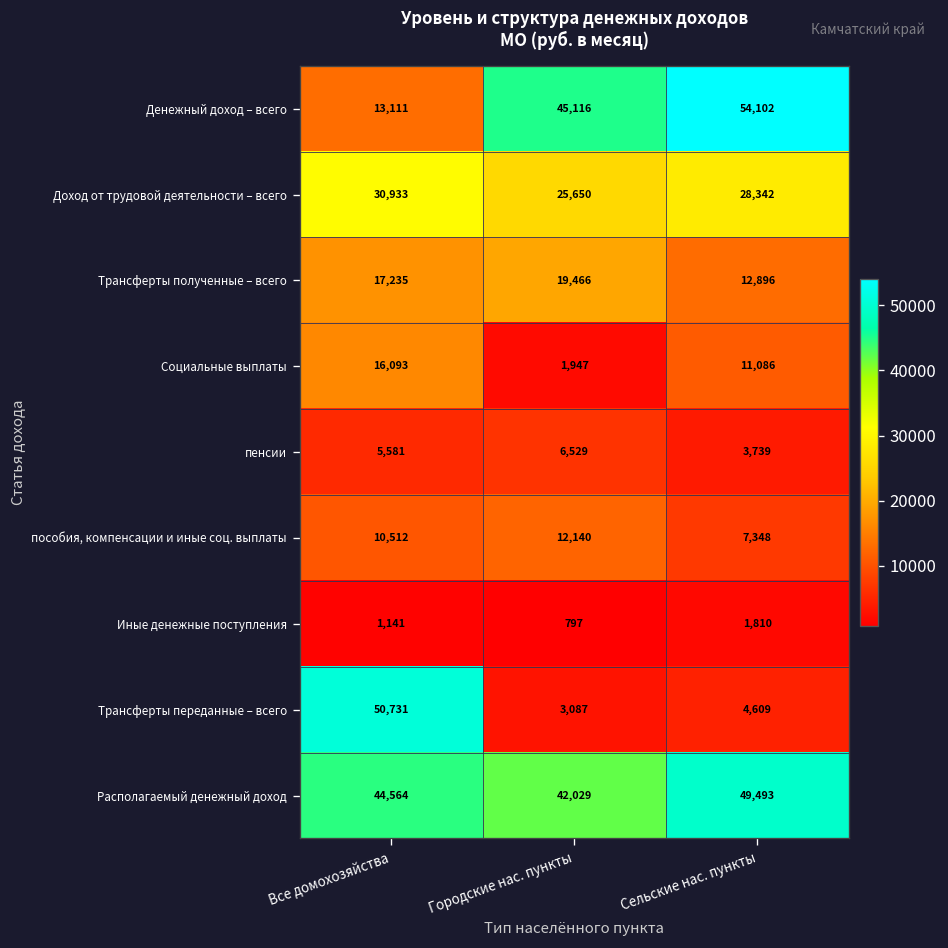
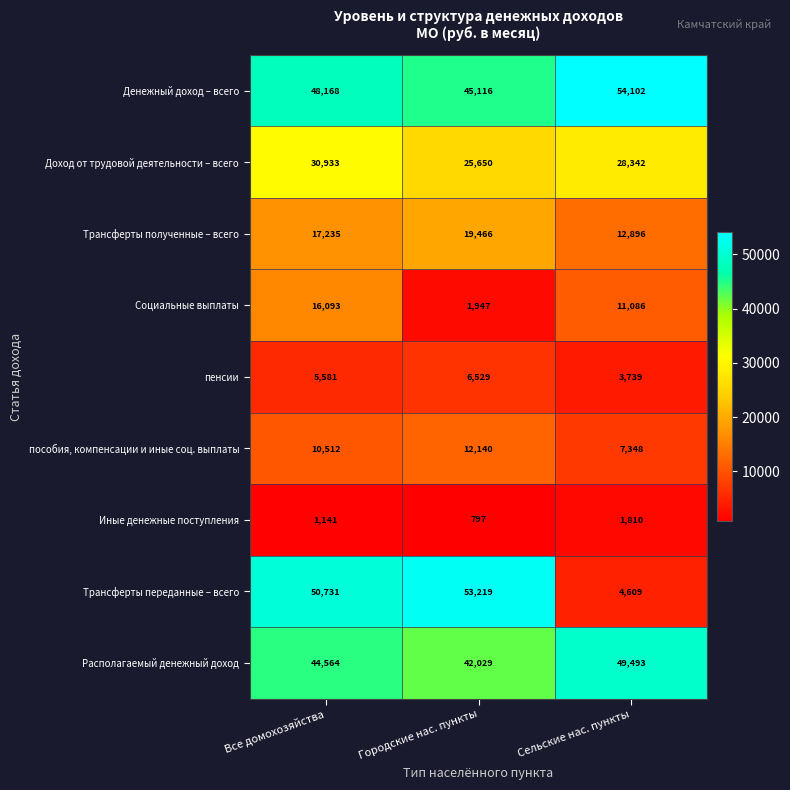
  {
    "Денежный доход – всего": {
-     "Все домохозяйства": "13,111",
+     "Все домохозяйства": "48,168",
      "Городские нас. пункты": "45,116",
      "Сельские нас. пункты": "54,102"
    },
    "Доход от трудовой деятельности – всего": {
      "Все домохозяйства": "30,933",
      "Городские нас. пункты": "25,650",
      "Сельские нас. пункты": "28,342"
    },
    "Трансферты полученные – всего": {
      "Все домохозяйства": "17,235",
      "Городские нас. пункты": "19,466",
      "Сельские нас. пункты": "12,896"
    },
    "Социальные выплаты": {
      "Все домохозяйства": "16,093",
      "Городские нас. пункты": "1,947",
      "Сельские нас. пункты": "11,086"
    },
    "пенсии": {
      "Все домохозяйства": "5,581",
      "Городские нас. пункты": "6,529",
      "Сельские нас. пункты": "3,739"
    },
    "пособия, компенсации и иные соц. выплаты": {
      "Все домохозяйства": "10,512",
      "Городские нас. пункты": "12,140",
      "Сельские нас. пункты": "7,348"
    },
    "Иные денежные поступления": {
      "Все домохозяйства": "1,141",
      "Городские нас. пункты": "797",
      "Сельские нас. пункты": "1,810"
    },
    "Трансферты переданные – всего": {
      "Все домохозяйства": "50,731",
-     "Городские нас. пункты": "3,087",
+     "Городские нас. пункты": "53,219",
      "Сельские нас. пункты": "4,609"
    },
    "Располагаемый денежный доход": {
      "Все домохозяйства": "44,564",
      "Городские нас. пункты": "42,029",
      "Сельские нас. пункты": "49,493"
    }
  }
